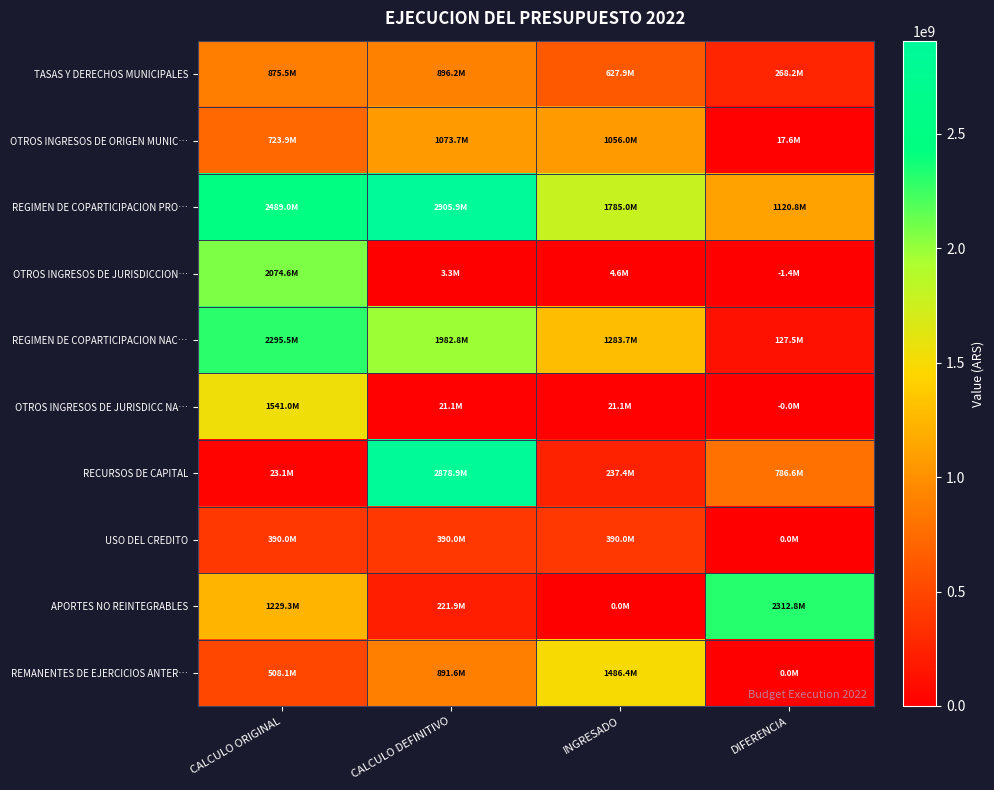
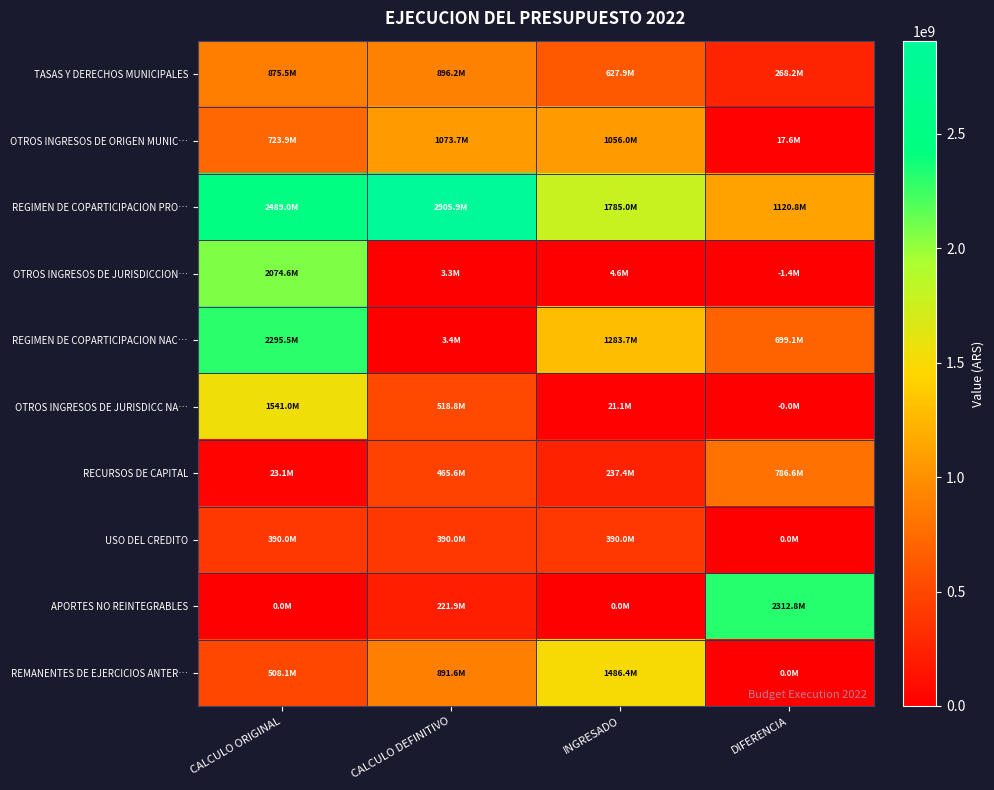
  {
    "TASAS Y DERECHOS MUNICIPALES": {
      "CALCULO ORIGINAL": "875.5M",
      "CALCULO DEFINITIVO": "896.2M",
      "INGRESADO": "627.9M",
      "DIFERENCIA": "268.2M"
    },
    "OTROS INGRESOS DE ORIGEN MUNIC…": {
      "CALCULO ORIGINAL": "723.9M",
      "CALCULO DEFINITIVO": "1073.7M",
      "INGRESADO": "1056.0M",
      "DIFERENCIA": "17.6M"
    },
    "REGIMEN DE COPARTICIPACION PRO…": {
      "CALCULO ORIGINAL": "2489.0M",
      "CALCULO DEFINITIVO": "2905.9M",
      "INGRESADO": "1785.0M",
      "DIFERENCIA": "1120.8M"
    },
    "OTROS INGRESOS DE JURISDICCION…": {
      "CALCULO ORIGINAL": "2074.6M",
      "CALCULO DEFINITIVO": "3.3M",
      "INGRESADO": "4.6M",
      "DIFERENCIA": "-1.4M"
    },
    "REGIMEN DE COPARTICIPACION NAC…": {
      "CALCULO ORIGINAL": "2295.5M",
-     "CALCULO DEFINITIVO": "1982.8M",
+     "CALCULO DEFINITIVO": "3.4M",
      "INGRESADO": "1283.7M",
-     "DIFERENCIA": "127.5M"
+     "DIFERENCIA": "699.1M"
    },
    "OTROS INGRESOS DE JURISDICC NA…": {
      "CALCULO ORIGINAL": "1541.0M",
-     "CALCULO DEFINITIVO": "21.1M",
+     "CALCULO DEFINITIVO": "518.8M",
      "INGRESADO": "21.1M",
      "DIFERENCIA": "-0.0M"
    },
    "RECURSOS DE CAPITAL": {
      "CALCULO ORIGINAL": "23.1M",
-     "CALCULO DEFINITIVO": "2878.9M",
+     "CALCULO DEFINITIVO": "465.6M",
      "INGRESADO": "237.4M",
      "DIFERENCIA": "786.6M"
    },
    "USO DEL CREDITO": {
      "CALCULO ORIGINAL": "390.0M",
      "CALCULO DEFINITIVO": "390.0M",
      "INGRESADO": "390.0M",
      "DIFERENCIA": "0.0M"
    },
    "APORTES NO REINTEGRABLES": {
-     "CALCULO ORIGINAL": "1229.3M",
+     "CALCULO ORIGINAL": "0.0M",
      "CALCULO DEFINITIVO": "221.9M",
      "INGRESADO": "0.0M",
      "DIFERENCIA": "2312.8M"
    },
    "REMANENTES DE EJERCICIOS ANTER…": {
      "CALCULO ORIGINAL": "508.1M",
      "CALCULO DEFINITIVO": "891.6M",
      "INGRESADO": "1486.4M"
    }
  }
